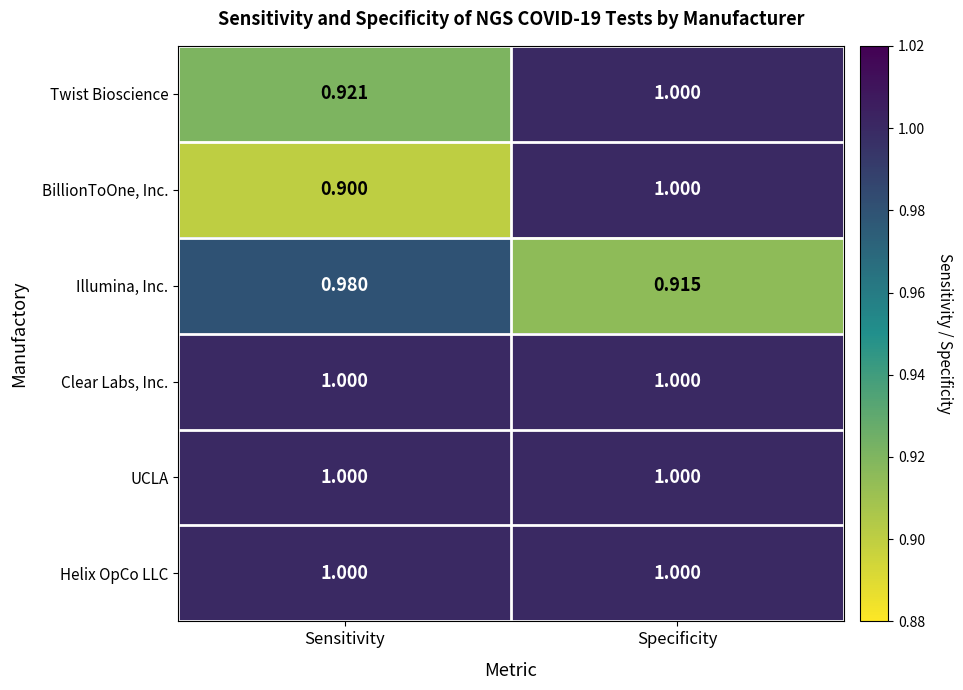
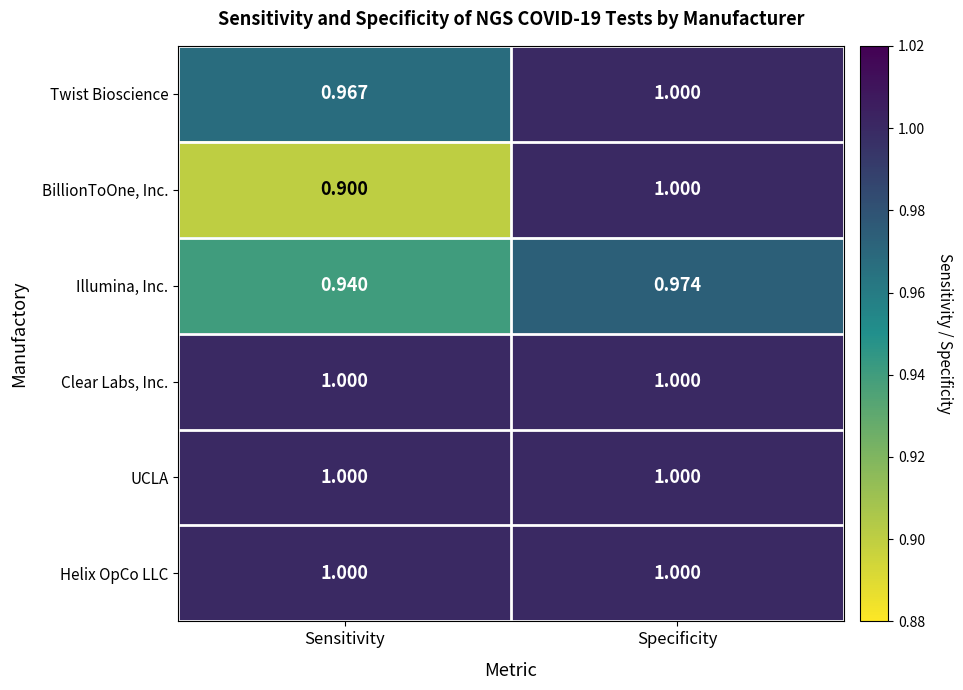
  {
    "Twist Bioscience": {
-     "Sensitivity": 0.921,
+     "Sensitivity": 0.967,
      "Specificity": 1.000
    },
    "BillionToOne, Inc.": {
      "Sensitivity": 0.900,
      "Specificity": 1.000
    },
    "Illumina, Inc.": {
-     "Sensitivity": 0.980,
-     "Specificity": 0.915
+     "Sensitivity": 0.940,
+     "Specificity": 0.974
    },
    "Clear Labs, Inc.": {
      "Sensitivity": 1.000,
      "Specificity": 1.000
    },
    "UCLA": {
      "Sensitivity": 1.000,
      "Specificity": 1.000
    },
    "Helix OpCo LLC": {
      "Sensitivity": 1.000,
      "Specificity": 1.000
    }
  }
